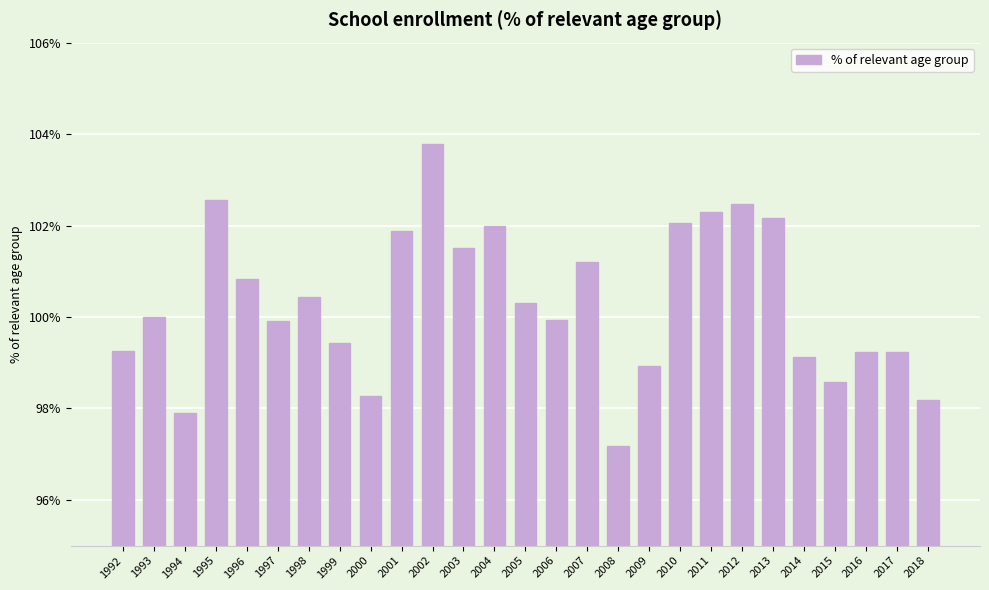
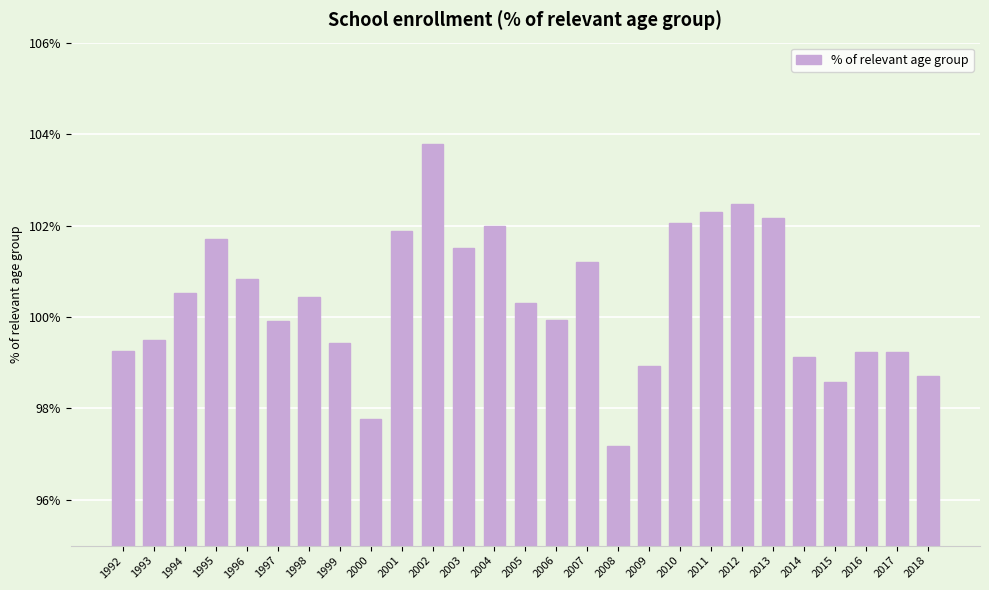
  {
    "1992": "99.3%",
-   "1993": "100.0%",
-   "1994": "97.9%",
-   "1995": "102.6%",
+   "1993": "99.5%",
+   "1994": "100.5%",
+   "1995": "101.7%",
    "1996": "100.8%",
    "1997": "99.9%",
    "1998": "100.4%",
    "1999": "99.4%",
-   "2000": "98.3%",
+   "2000": "97.8%",
    "2001": "101.9%",
    "2002": "103.8%",
    "2003": "101.5%",
    "2004": "102.0%",
    "2005": "100.3%",
    "2006": "99.9%",
    "2007": "101.2%",
    "2008": "97.2%",
    "2009": "98.9%",
    "2010": "102.1%",
    "2011": "102.3%",
    "2012": "102.5%",
    "2013": "102.2%",
    "2014": "99.1%",
    "2015": "98.6%",
    "2016": "99.2%",
    "2017": "99.2%",
-   "2018": "98.2%"
+   "2018": "98.7%"
  }
